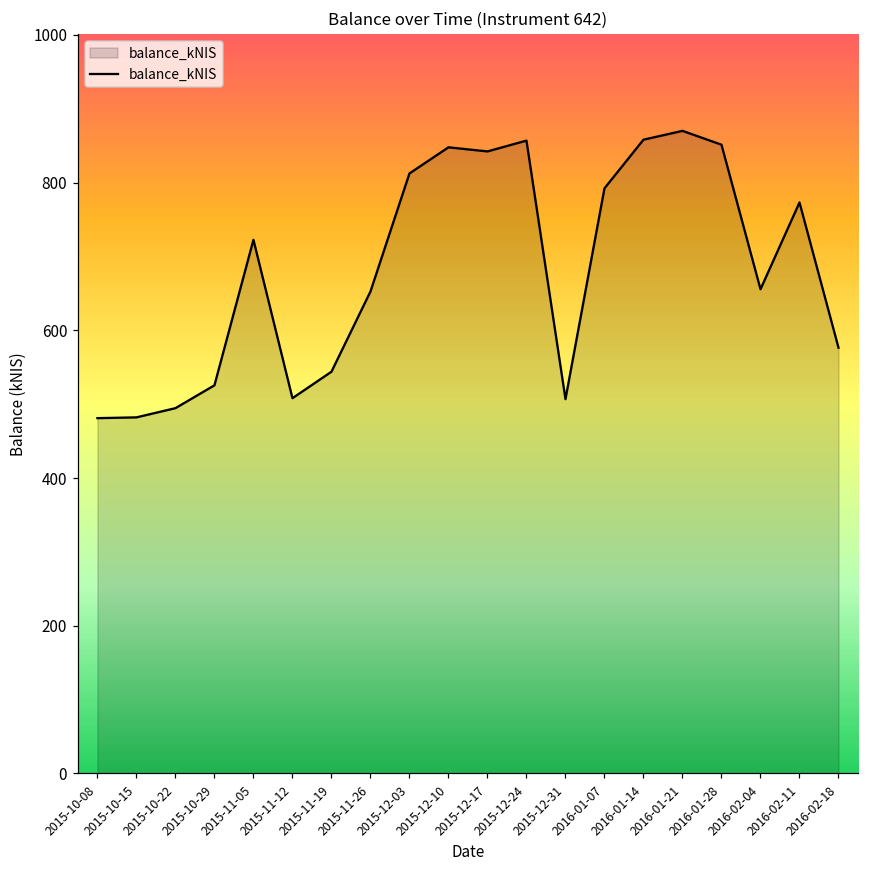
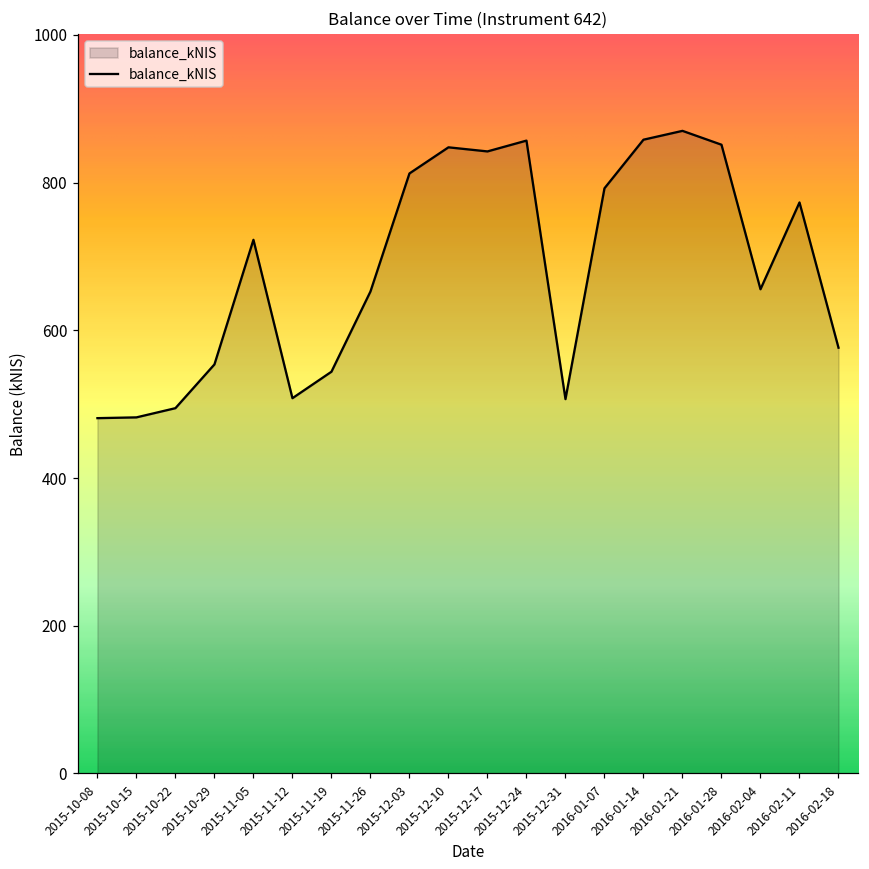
  {
    "2015-10-08": 480,
    "2015-10-15": 480,
    "2015-10-22": 490,
-   "2015-10-29": 530,
+   "2015-10-29": 550,
    "2015-11-05": 720,
    "2015-11-12": 510,
    "2015-11-19": 540,
    "2015-11-26": 650,
    "2015-12-03": 810,
    "2015-12-10": 850,
    "2015-12-17": 840,
    "2015-12-24": 860,
    "2015-12-31": 510,
    "2016-01-07": 790,
    "2016-01-14": 860,
    "2016-01-21": 870,
    "2016-01-28": 850,
    "2016-02-04": 660,
    "2016-02-11": 770,
    "2016-02-18": 580
  }
